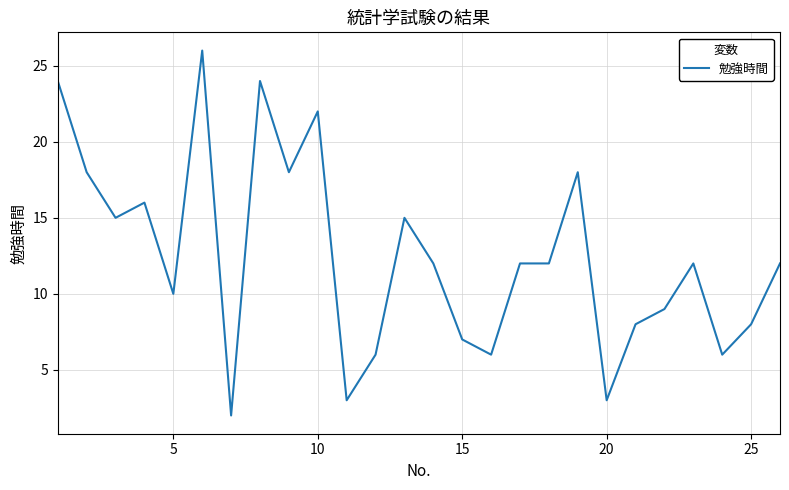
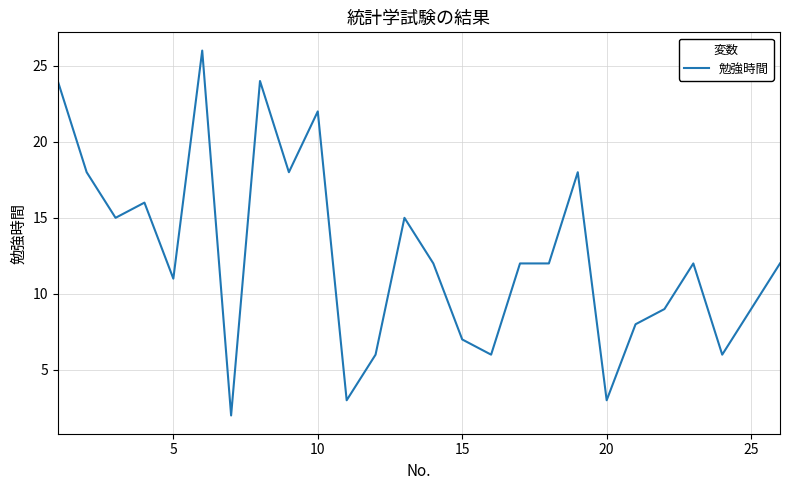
  {
-   "5": 10,
+   "5": 11,
    "10": 22,
    "15": 7,
    "20": 3,
-   "25": 8
+   "25": 9
  }
